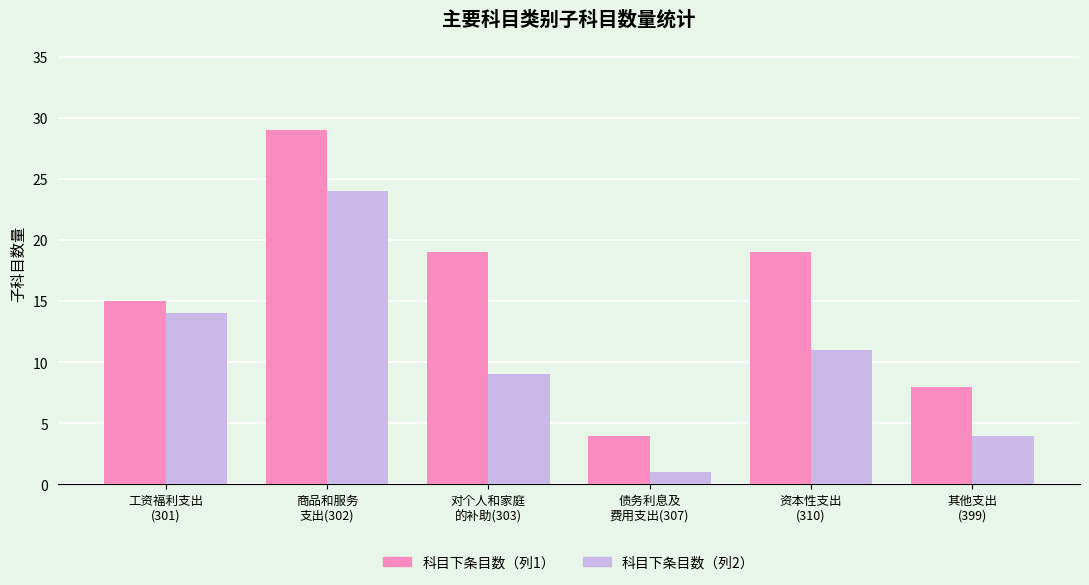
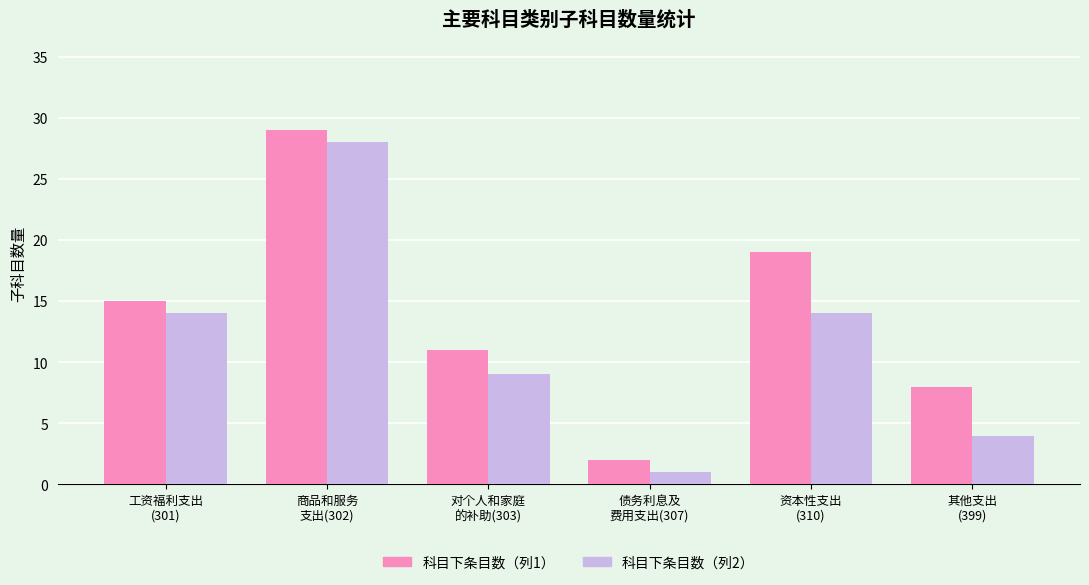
  {
    "科目下条目数（列1）": {
      "工资福利支出 (301)": 15,
      "商品和服务 支出(302)": 29,
-     "对个人和家庭 的补助(303)": 19,
-     "债务利息及 费用支出(307)": 4,
+     "对个人和家庭 的补助(303)": 11,
+     "债务利息及 费用支出(307)": 2,
      "资本性支出 (310)": 19,
      "其他支出 (399)": 8
    },
    "科目下条目数（列2）": {
      "工资福利支出 (301)": 14,
-     "商品和服务 支出(302)": 24,
+     "商品和服务 支出(302)": 28,
      "对个人和家庭 的补助(303)": 9,
      "债务利息及 费用支出(307)": 1,
-     "资本性支出 (310)": 11,
+     "资本性支出 (310)": 14,
      "其他支出 (399)": 4
    }
  }
